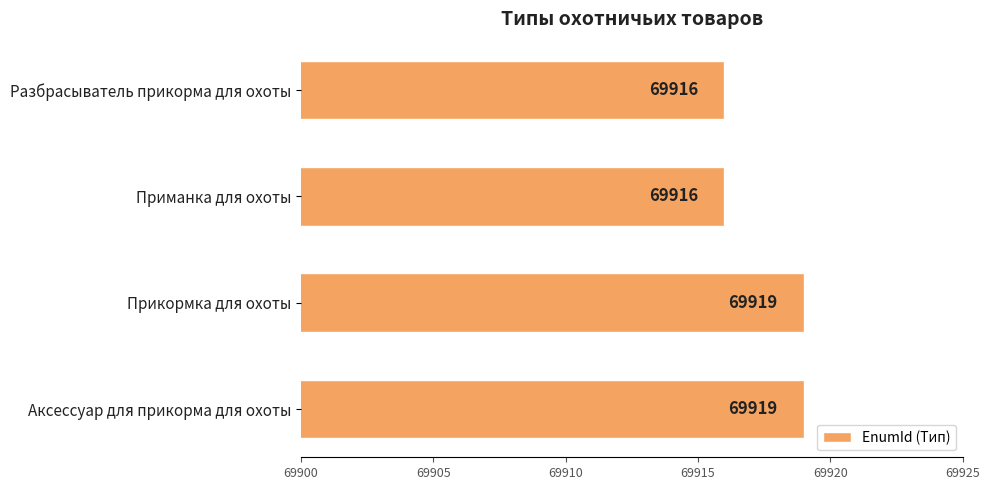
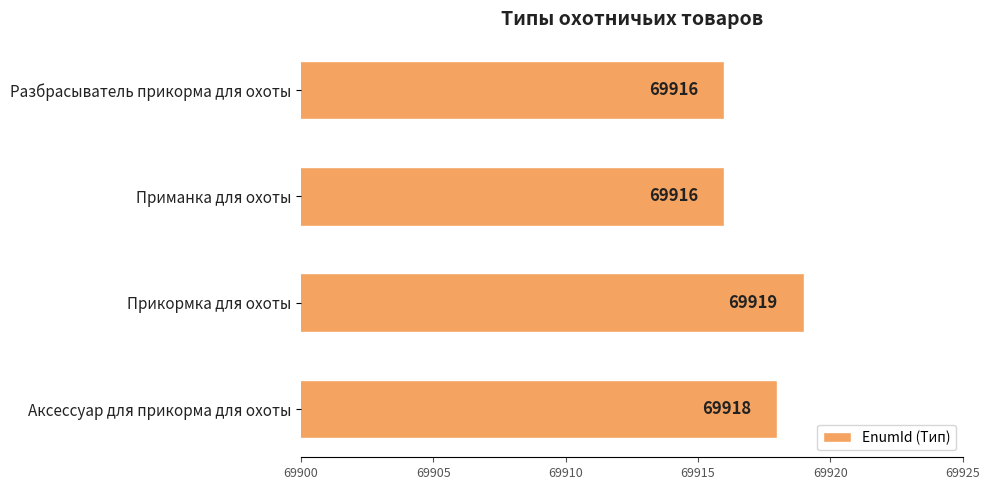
  {
    "Разбрасыватель прикорма для охоты": 69916,
    "Приманка для охоты": 69916,
    "Прикормка для охоты": 69919,
-   "Аксессуар для прикорма для охоты": 69919
+   "Аксессуар для прикорма для охоты": 69918
  }
